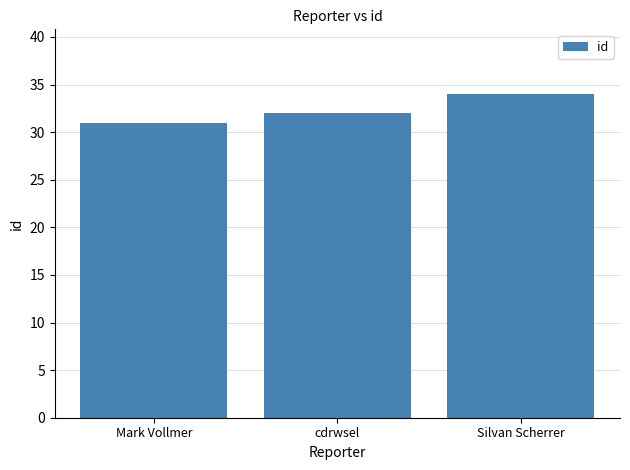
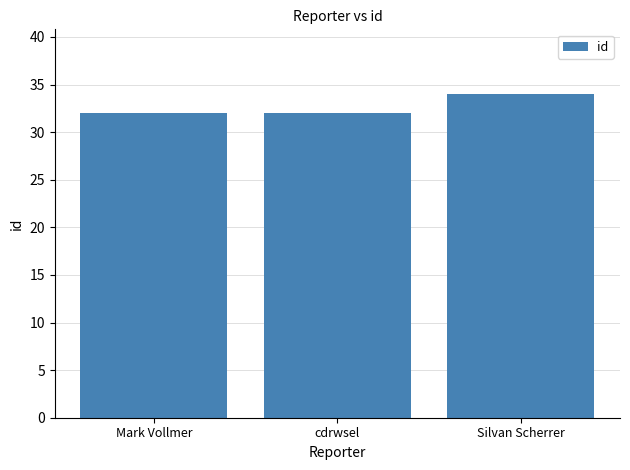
  {
-   "Mark Vollmer": 31,
+   "Mark Vollmer": 32,
    "cdrwsel": 32,
    "Silvan Scherrer": 34
  }
